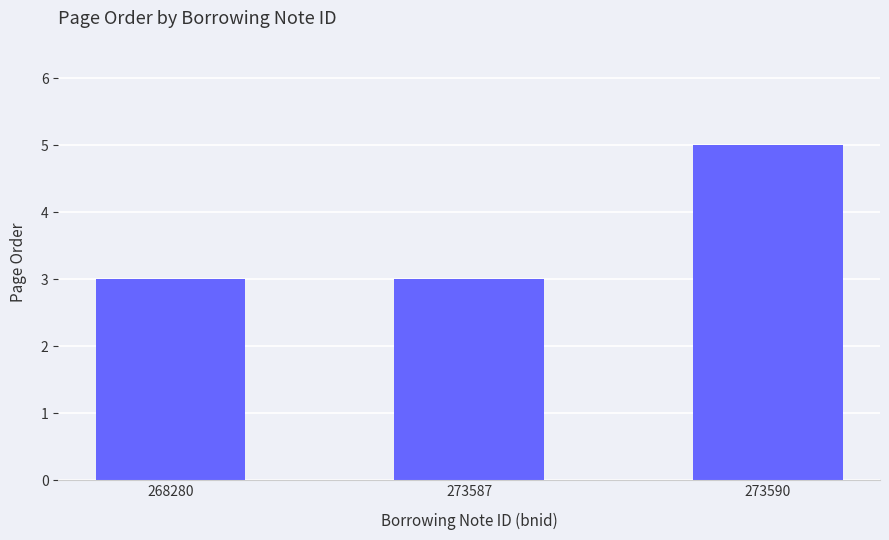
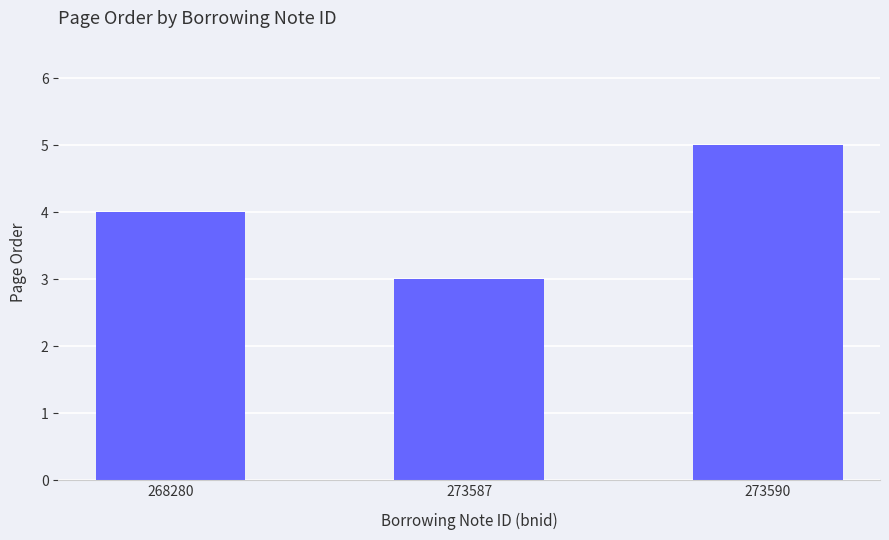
  {
-   "268280": 3,
+   "268280": 4,
    "273587": 3,
    "273590": 5
  }
